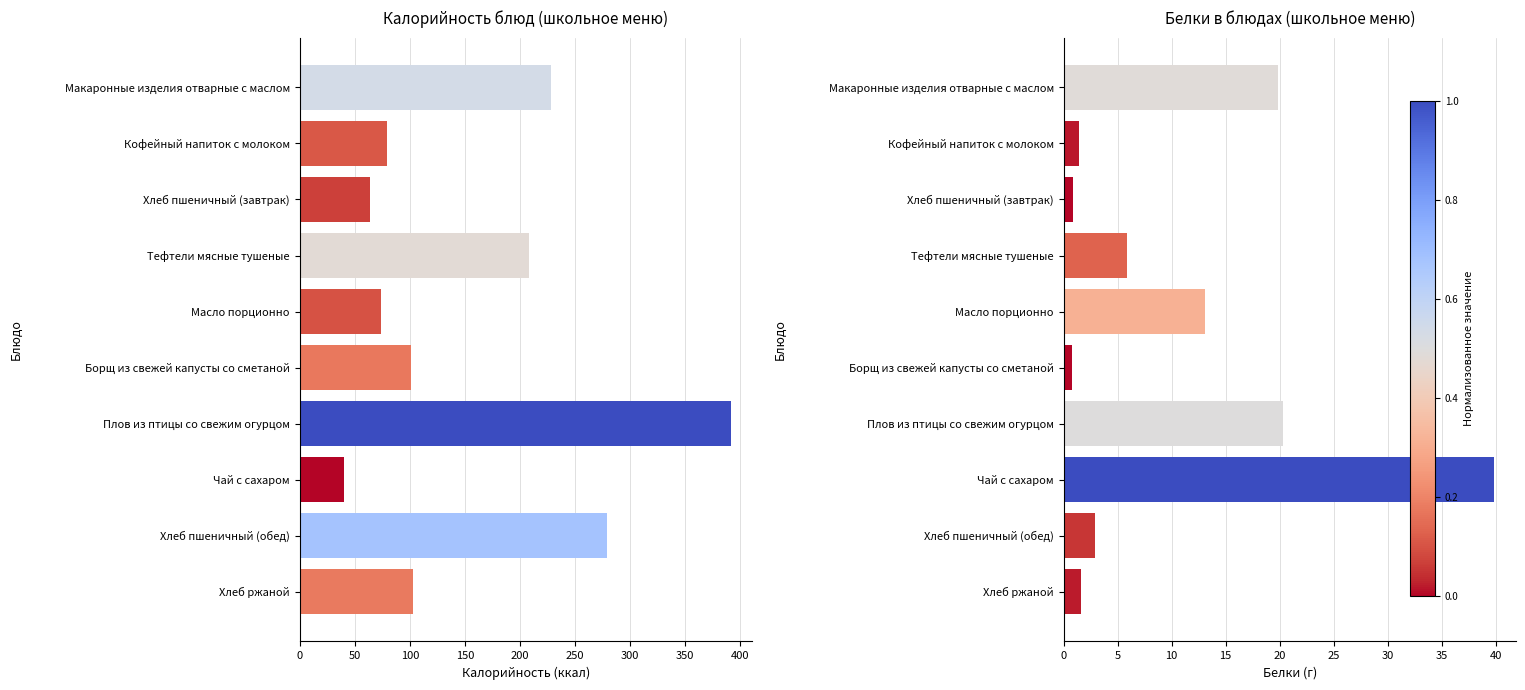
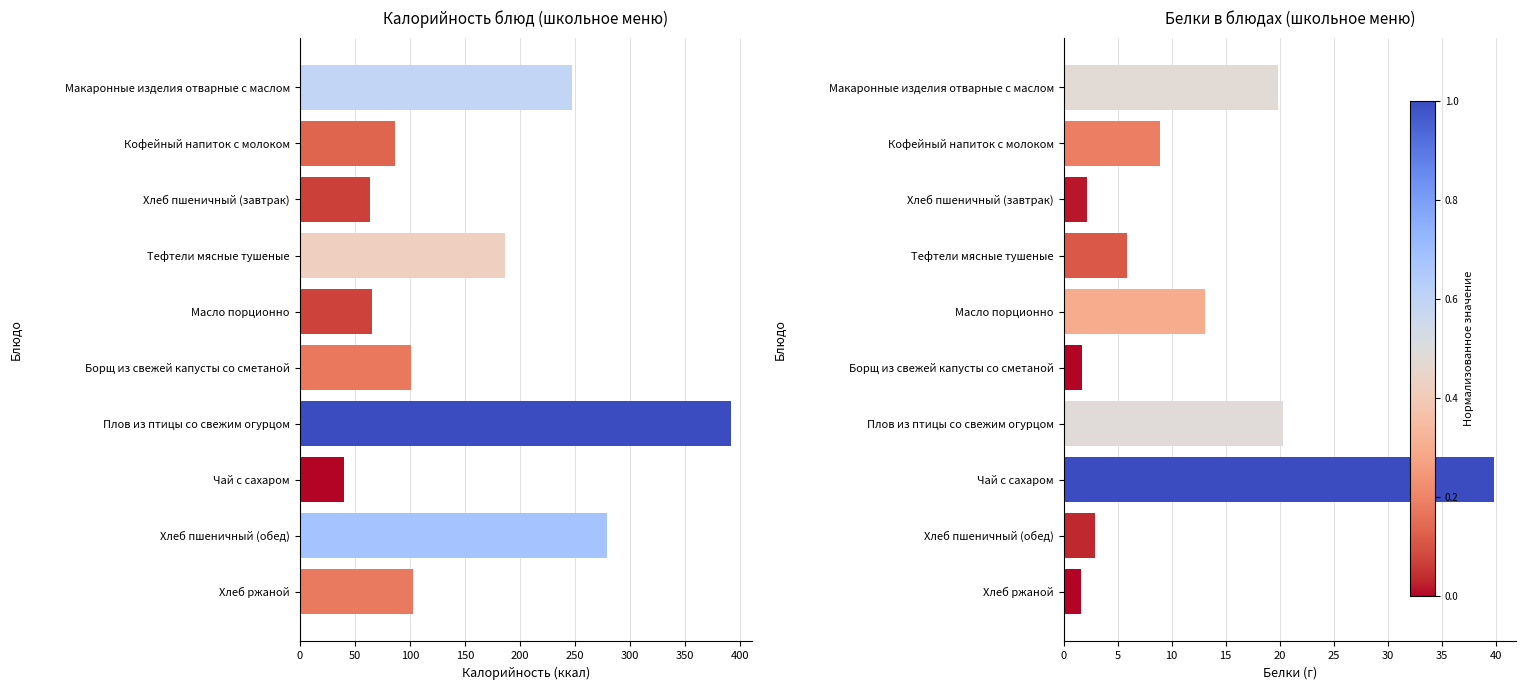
  {
    "Калорийность блюд (школьное меню)": {
-     "Макаронные изделия отварные с маслом": 228,
-     "Кофейный напиток с молоком": 79,
+     "Макаронные изделия отварные с маслом": 247,
+     "Кофейный напиток с молоком": 87,
      "Хлеб пшеничный (завтрак)": 64,
-     "Тефтели мясные тушеные": 208,
-     "Масло порционно": 74,
+     "Тефтели мясные тушеные": 187,
+     "Масло порционно": 66,
      "Борщ из свежей капусты со сметаной": 101,
      "Плов из птицы со свежим огурцом": 391,
      "Чай с сахаром": 40,
      "Хлеб пшеничный (обед)": 279,
      "Хлеб ржаной": 103
    },
    "Белки в блюдах (школьное меню)": {
      "Макаронные изделия отварные с маслом": 19.9,
-     "Кофейный напиток с молоком": 1.5,
-     "Хлеб пшеничный (завтрак)": 0.9,
+     "Кофейный напиток с молоком": 8.9,
+     "Хлеб пшеничный (завтрак)": 2.2,
      "Тефтели мясные тушеные": 5.9,
      "Масло порционно": 13.1,
-     "Борщ из свежей капусты со сметаной": 0.8,
+     "Борщ из свежей капусты со сметаной": 1.7,
      "Плов из птицы со свежим огурцом": 20.3,
      "Чай с сахаром": 39.9,
      "Хлеб пшеничный (обед)": 2.9,
      "Хлеб ржаной": 1.6
    }
  }
